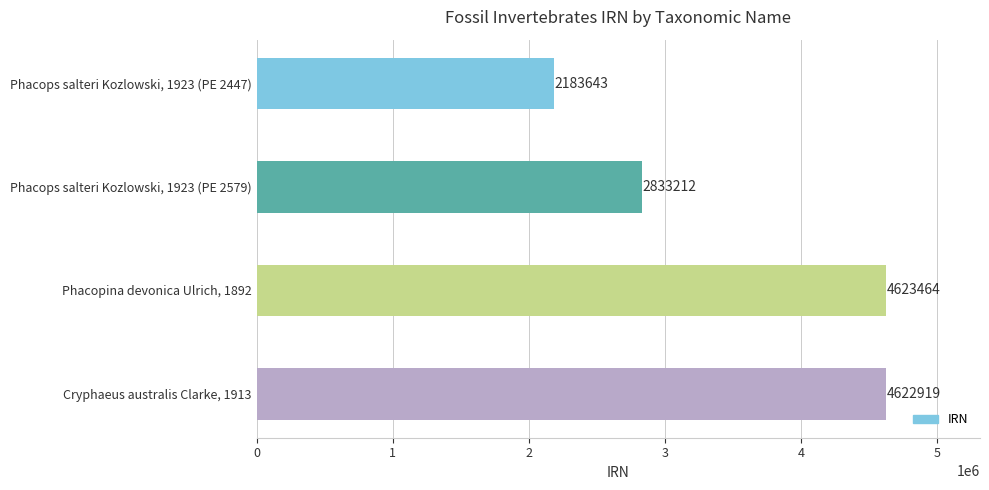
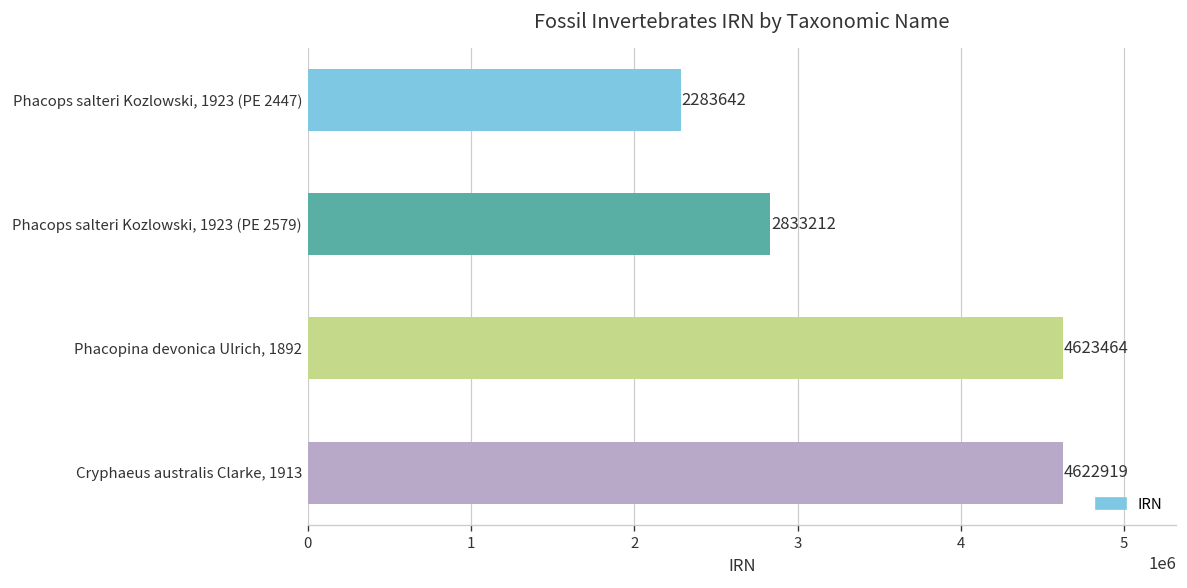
  {
-   "Phacops salteri Kozlowski, 1923 (PE 2447)": 2183643,
+   "Phacops salteri Kozlowski, 1923 (PE 2447)": 2283642,
    "Phacops salteri Kozlowski, 1923 (PE 2579)": 2833212,
    "Phacopina devonica Ulrich, 1892": 4623464,
    "Cryphaeus australis Clarke, 1913": 4622919
  }
